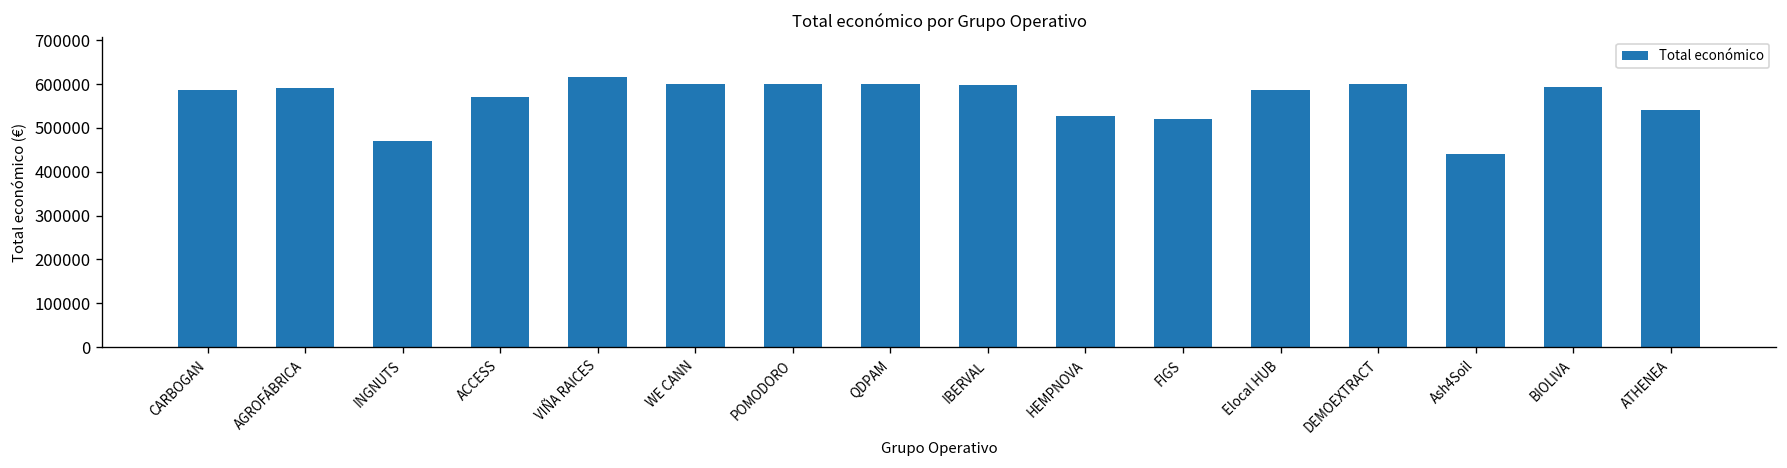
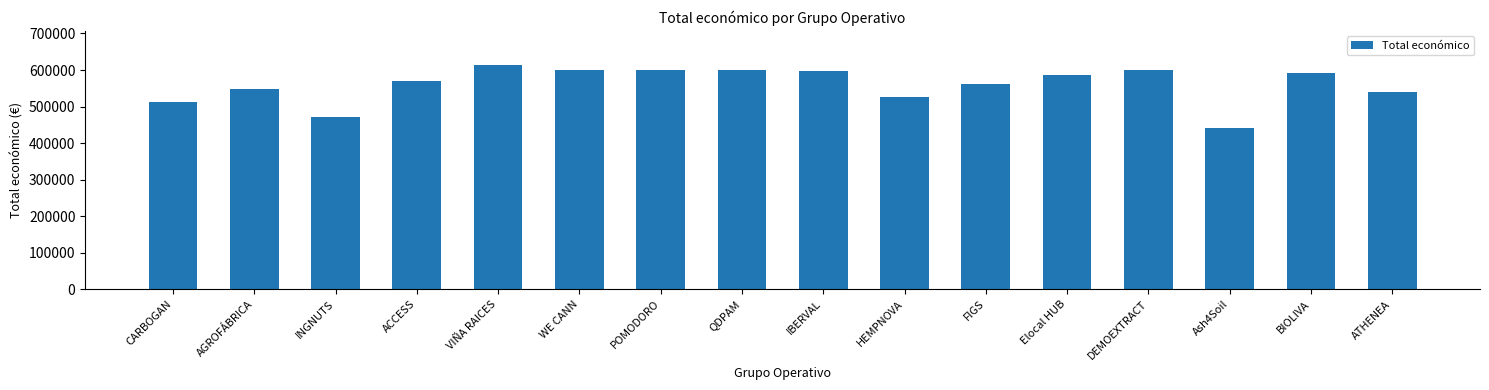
  {
-   "CARBOGAN": 590000,
-   "AGROFÁBRICA": 590000,
+   "CARBOGAN": 510000,
+   "AGROFÁBRICA": 550000,
    "INGNUTS": 470000,
    "ACCESS": 570000,
    "VIÑA RAICES": 610000,
    "WE CANN": 600000,
    "POMODORO": 600000,
    "QDPAM": 600000,
    "IBERVAL": 600000,
    "HEMPNOVA": 530000,
-   "FIGS": 520000,
+   "FIGS": 560000,
    "Elocal HUB": 590000,
    "DEMOEXTRACT": 600000,
    "Ash4Soil": 440000,
    "BIOLIVA": 590000,
    "ATHENEA": 540000
  }
